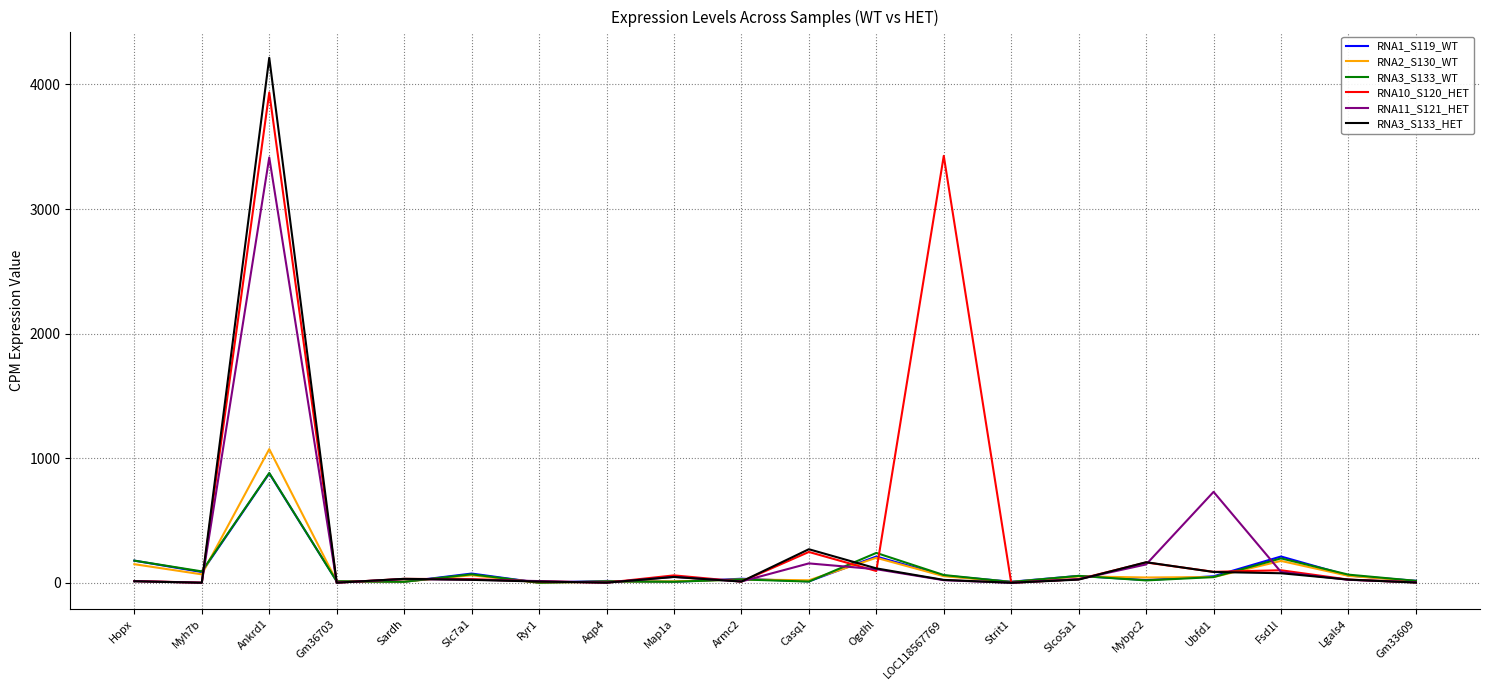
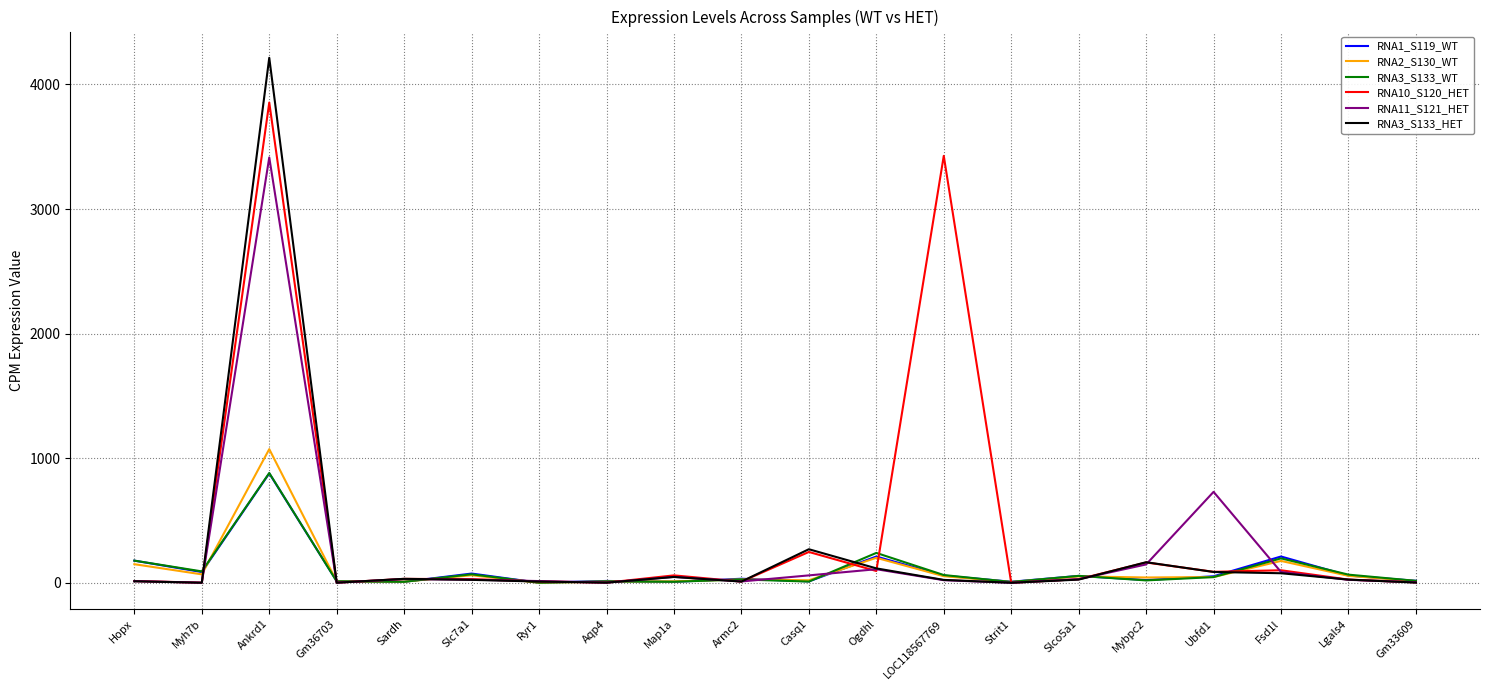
  {
    "RNA2_S130_WT": {
      "Hopx": 150,
      "Ankrd1": 1070
    },
    "RNA3_S133_WT": {
      "Ogdhl": 240
    },
    "RNA10_S120_HET": {
-     "Ankrd1": 3940,
+     "Ankrd1": 3850,
      "Casq1": 250,
      "LOC118567769": 3430
    },
    "RNA11_S121_HET": {
      "Ankrd1": 3410,
-     "Casq1": 160,
+     "Casq1": 60,
      "Ubfd1": 730
    },
    "RNA3_S133_HET": {
      "Ankrd1": 4210,
      "Casq1": 270
    }
  }
